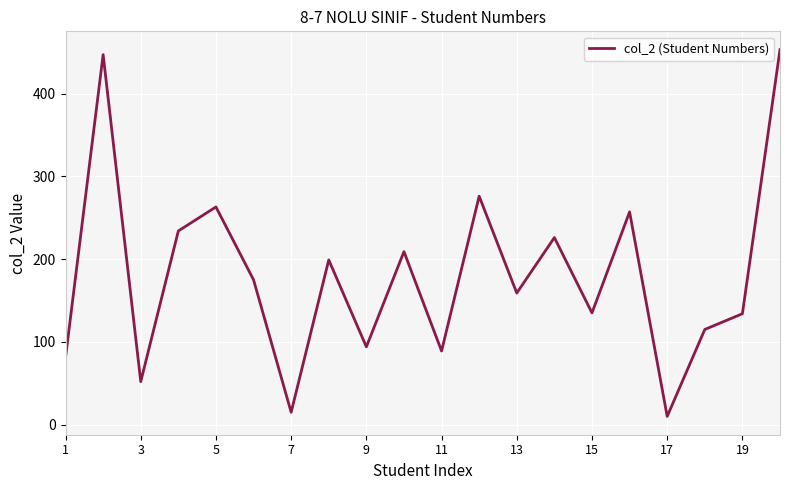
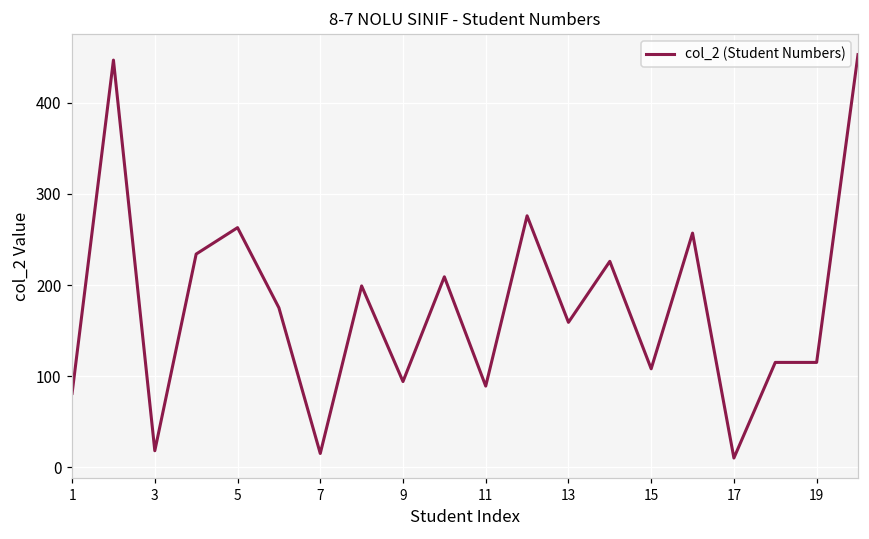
  {
    "1": 80,
-   "3": 50,
+   "3": 20,
    "5": 260,
    "7": 20,
    "9": 90,
    "11": 90,
    "13": 160,
-   "15": 140,
+   "15": 110,
    "17": 10,
-   "19": 130
+   "19": 120
  }
